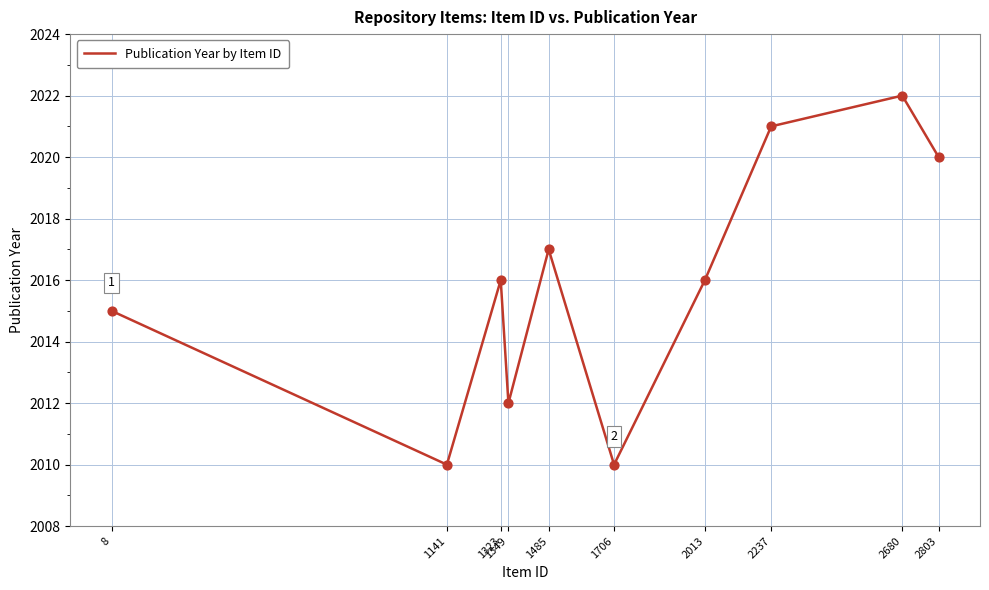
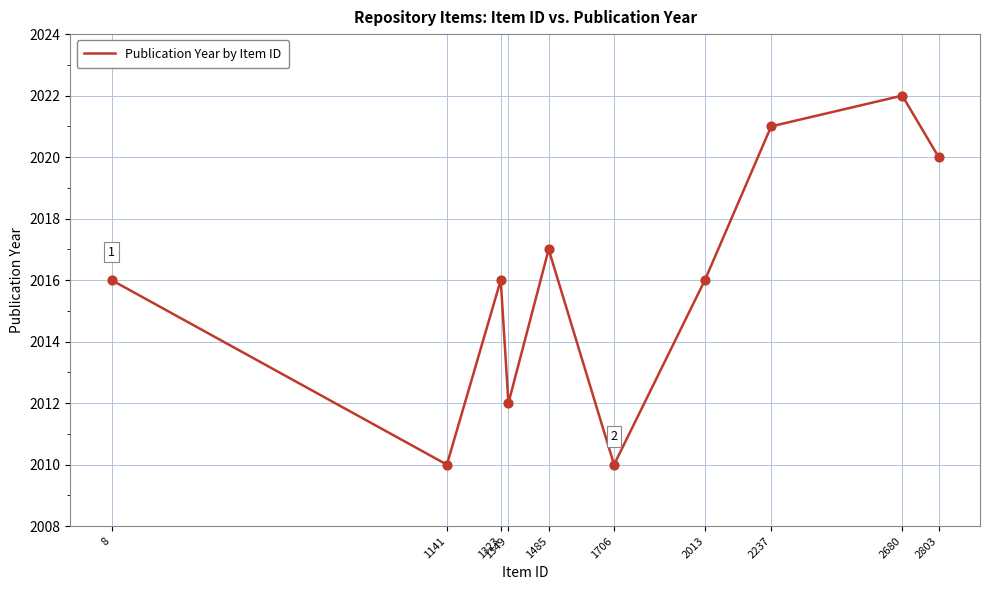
  {
-   "8": 2015,
+   "8": 2016,
    "1141": 2010,
    "1323": 2016,
    "1349": 2012,
    "1485": 2017,
    "2013": 2016,
    "2237": 2021,
    "2680": 2022,
    "2803": 2020
  }
